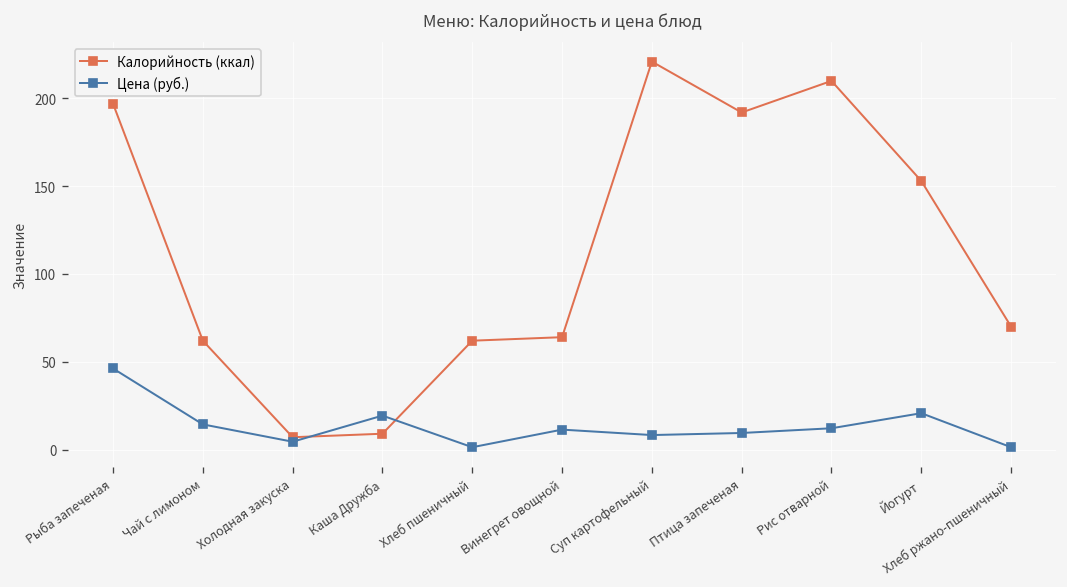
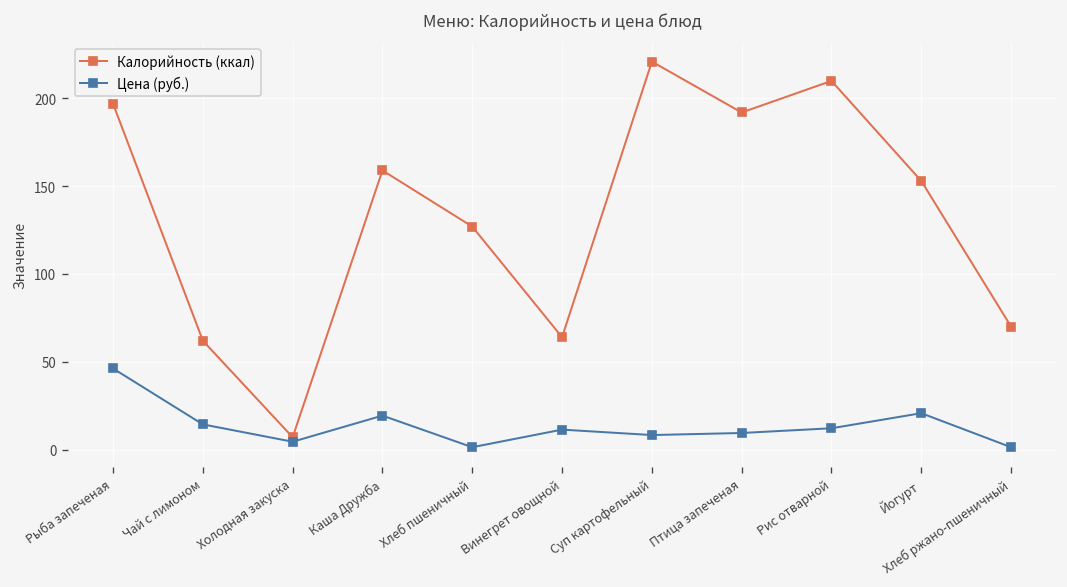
  {
    "Калорийность (ккал)": {
      "Рыба запеченая": 197,
      "Чай с лимоном": 62,
      "Холодная закуска": 7,
-     "Каша Дружба": 9,
-     "Хлеб пшеничный": 62,
+     "Каша Дружба": 159,
+     "Хлеб пшеничный": 127,
      "Винегрет овощной": 64,
      "Суп картофельный": 221,
      "Птица запеченая": 192,
      "Рис отварной": 210,
      "Йогурт": 153,
      "Хлеб ржано-пшеничный": 70
    },
    "Цена (руб.)": {
      "Рыба запеченая": 46,
      "Чай с лимоном": 14,
      "Холодная закуска": 4,
      "Каша Дружба": 19,
      "Хлеб пшеничный": 1,
      "Винегрет овощной": 11,
      "Суп картофельный": 8,
      "Птица запеченая": 9,
      "Рис отварной": 12,
      "Йогурт": 21,
      "Хлеб ржано-пшеничный": 1
    }
  }
